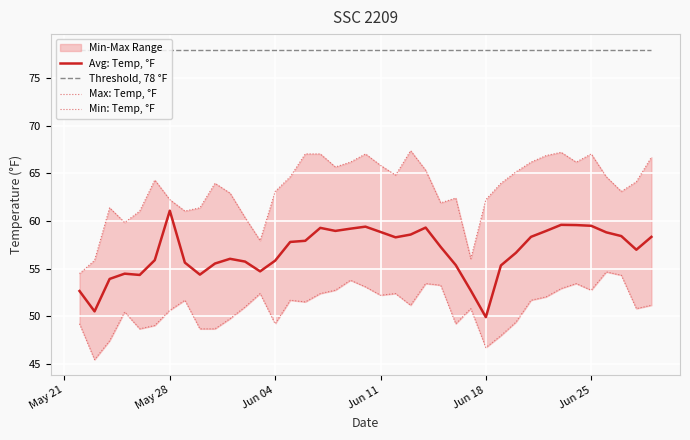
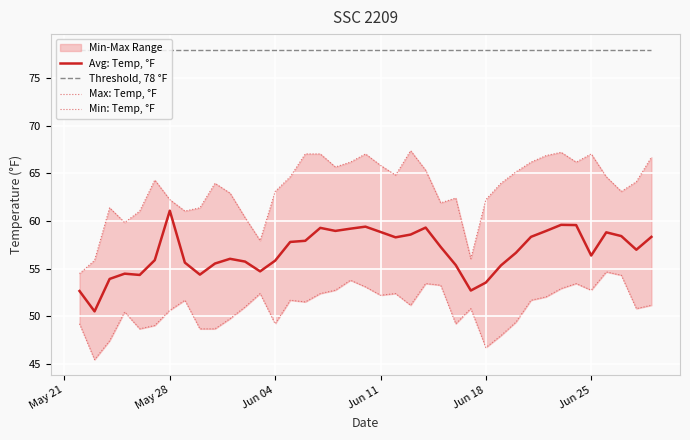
  {
    "Avg: Temp, °F": {
      "May 28": 61,
      "Jun 04": 56,
      "Jun 11": 59,
-     "Jun 18": 50,
-     "Jun 25": 60
+     "Jun 18": 54,
+     "Jun 25": 56
    },
    "Threshold, 78 °F": {
      "Jun 04": 78,
      "Jun 11": 78,
      "Jun 18": 78,
      "Jun 25": 78
    }
  }
